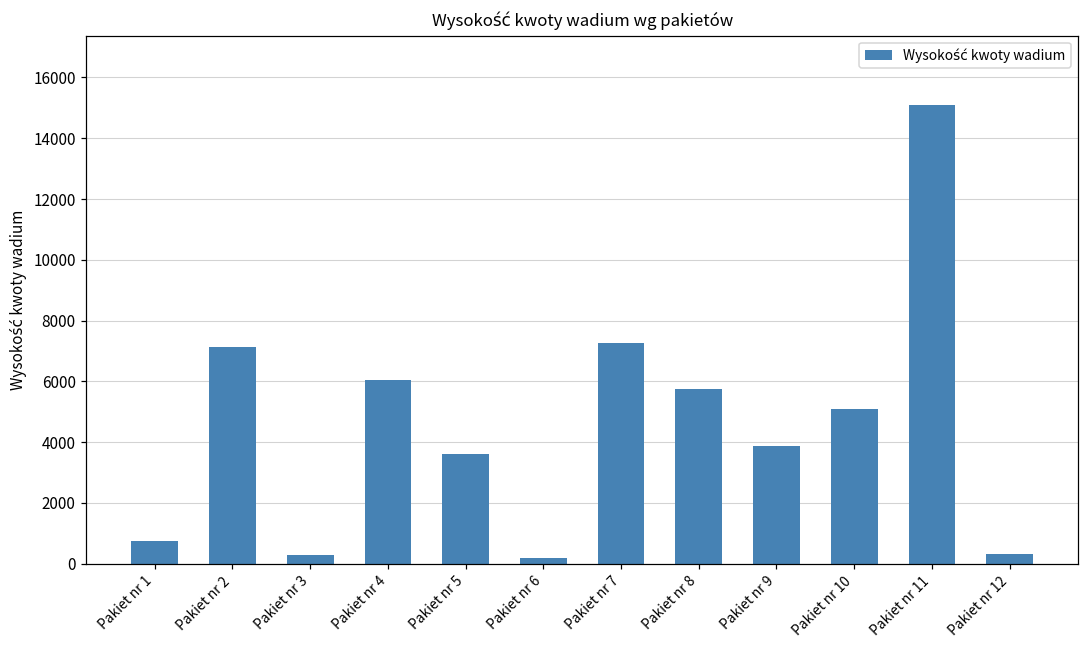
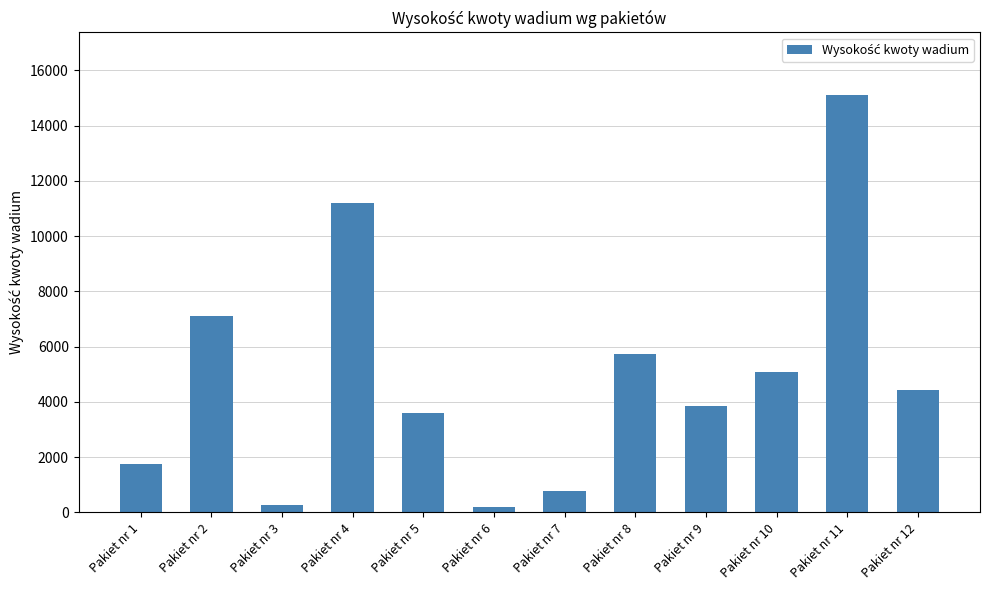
  {
-   "Pakiet nr 1": 700,
+   "Pakiet nr 1": 1700,
    "Pakiet nr 2": 7100,
    "Pakiet nr 3": 300,
-   "Pakiet nr 4": 6100,
+   "Pakiet nr 4": 11200,
    "Pakiet nr 5": 3600,
    "Pakiet nr 6": 200,
-   "Pakiet nr 7": 7300,
+   "Pakiet nr 7": 800,
    "Pakiet nr 8": 5700,
    "Pakiet nr 9": 3900,
    "Pakiet nr 10": 5100,
    "Pakiet nr 11": 15100,
-   "Pakiet nr 12": 300
+   "Pakiet nr 12": 4400
  }
